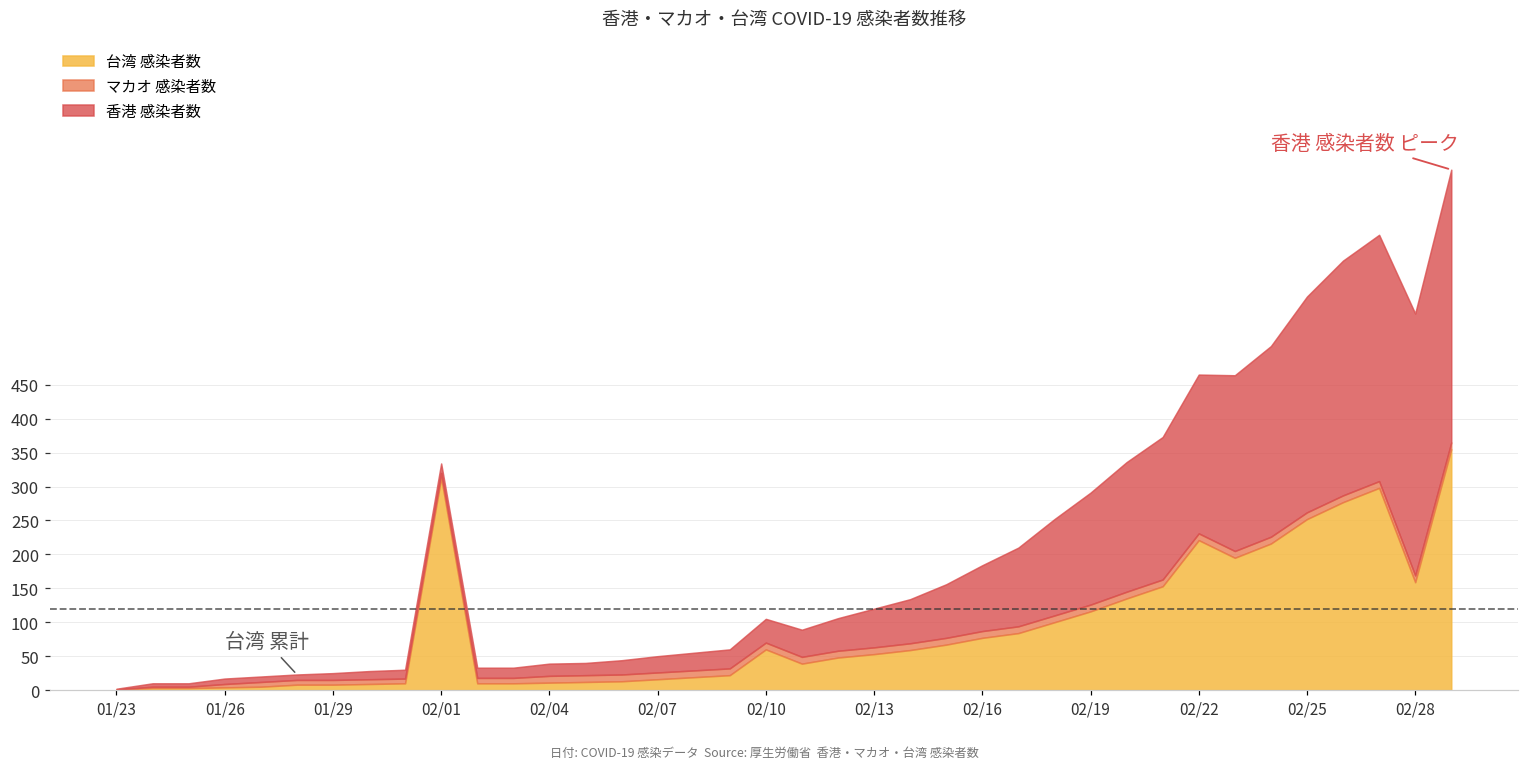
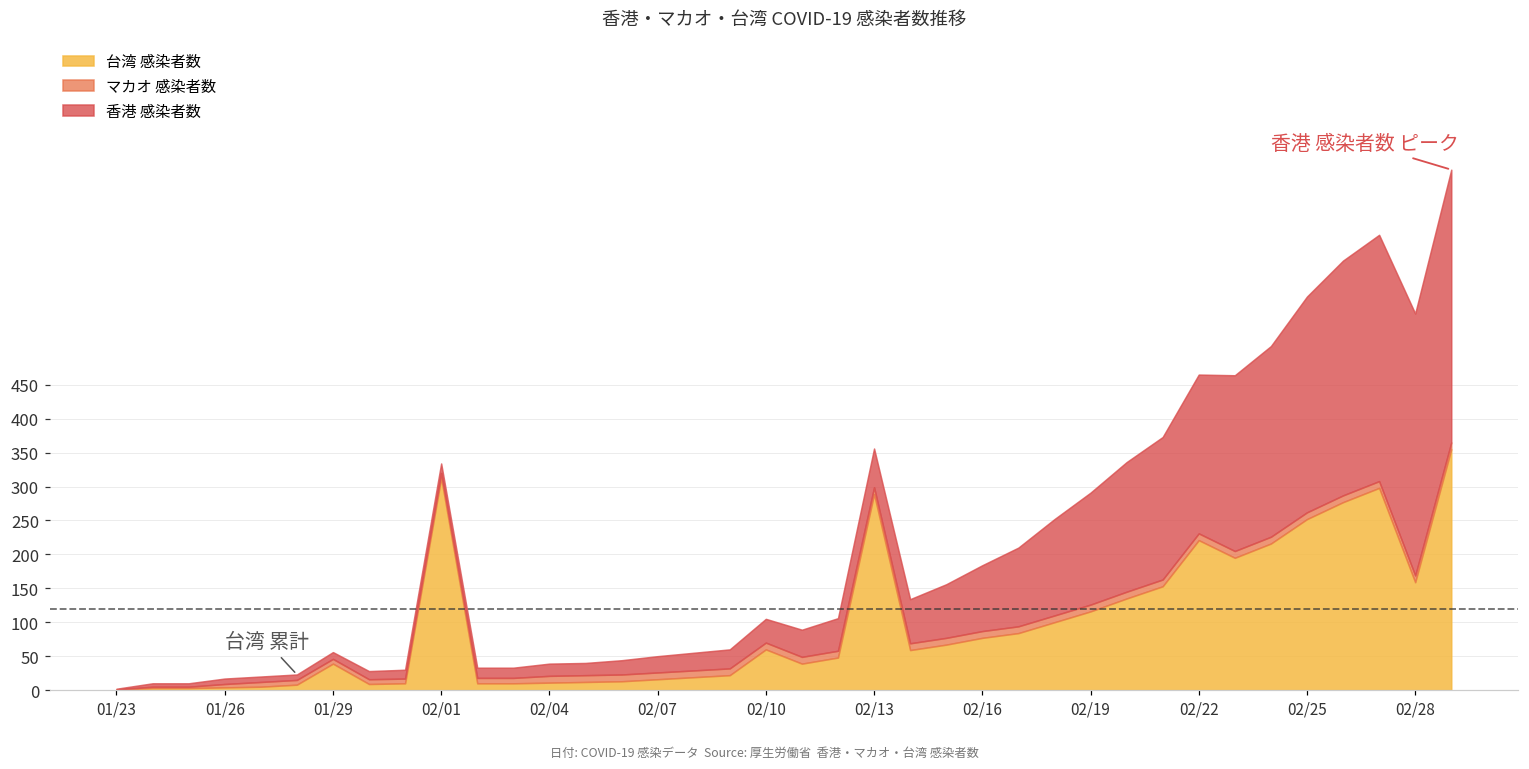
  {
    "台湾 感染者数": {
-     "01/29": 10,
+     "01/29": 40,
      "02/01": 310,
      "02/04": 10,
      "02/07": 20,
      "02/10": 60,
-     "02/13": 50,
+     "02/13": 290,
      "02/16": 80,
      "02/19": 120,
      "02/22": 220,
      "02/25": 250,
      "02/28": 160
    }
  }
